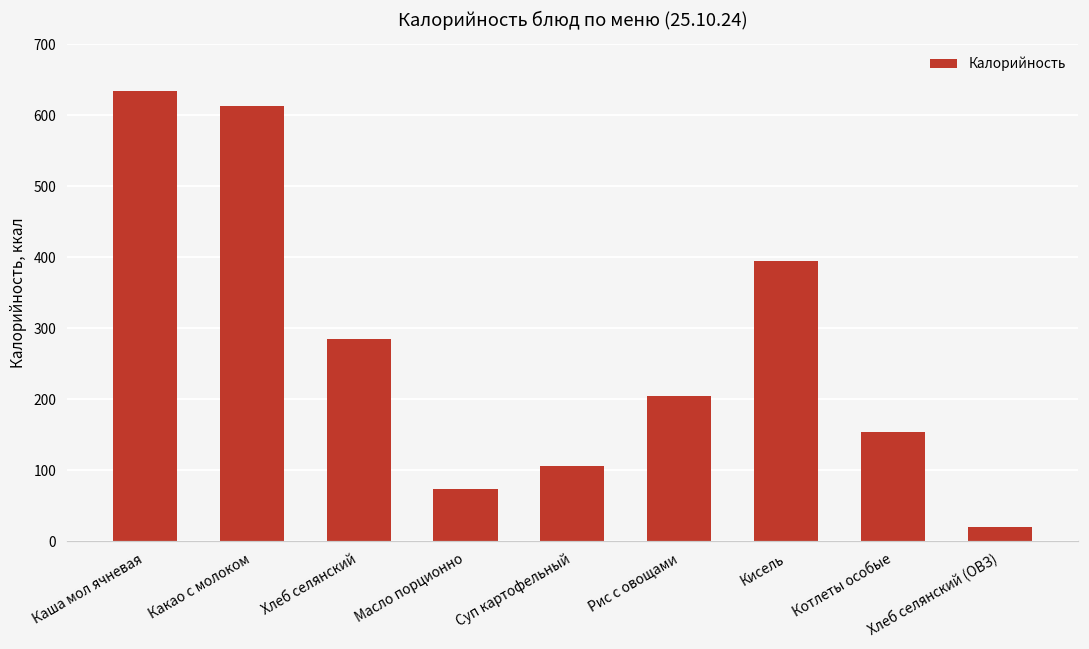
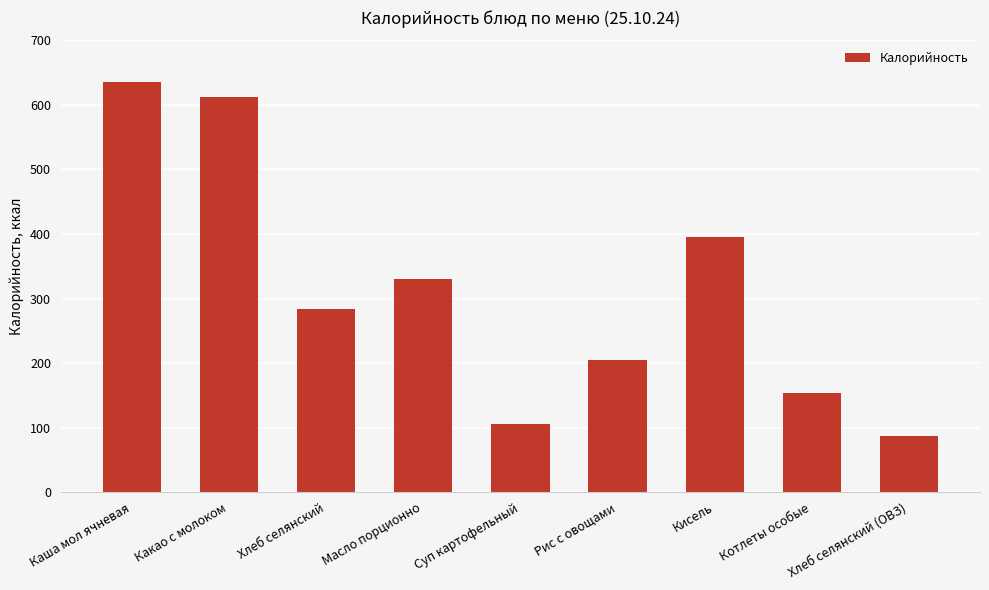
  {
    "Каша мол ячневая": 640,
    "Какао с молоком": 610,
    "Хлеб селянский": 280,
-   "Масло порционно": 70,
+   "Масло порционно": 330,
    "Суп картофельный": 110,
    "Рис с овощами": 210,
    "Кисель": 400,
    "Котлеты особые": 150,
-   "Хлеб селянский (ОВЗ)": 20
+   "Хлеб селянский (ОВЗ)": 90
  }
